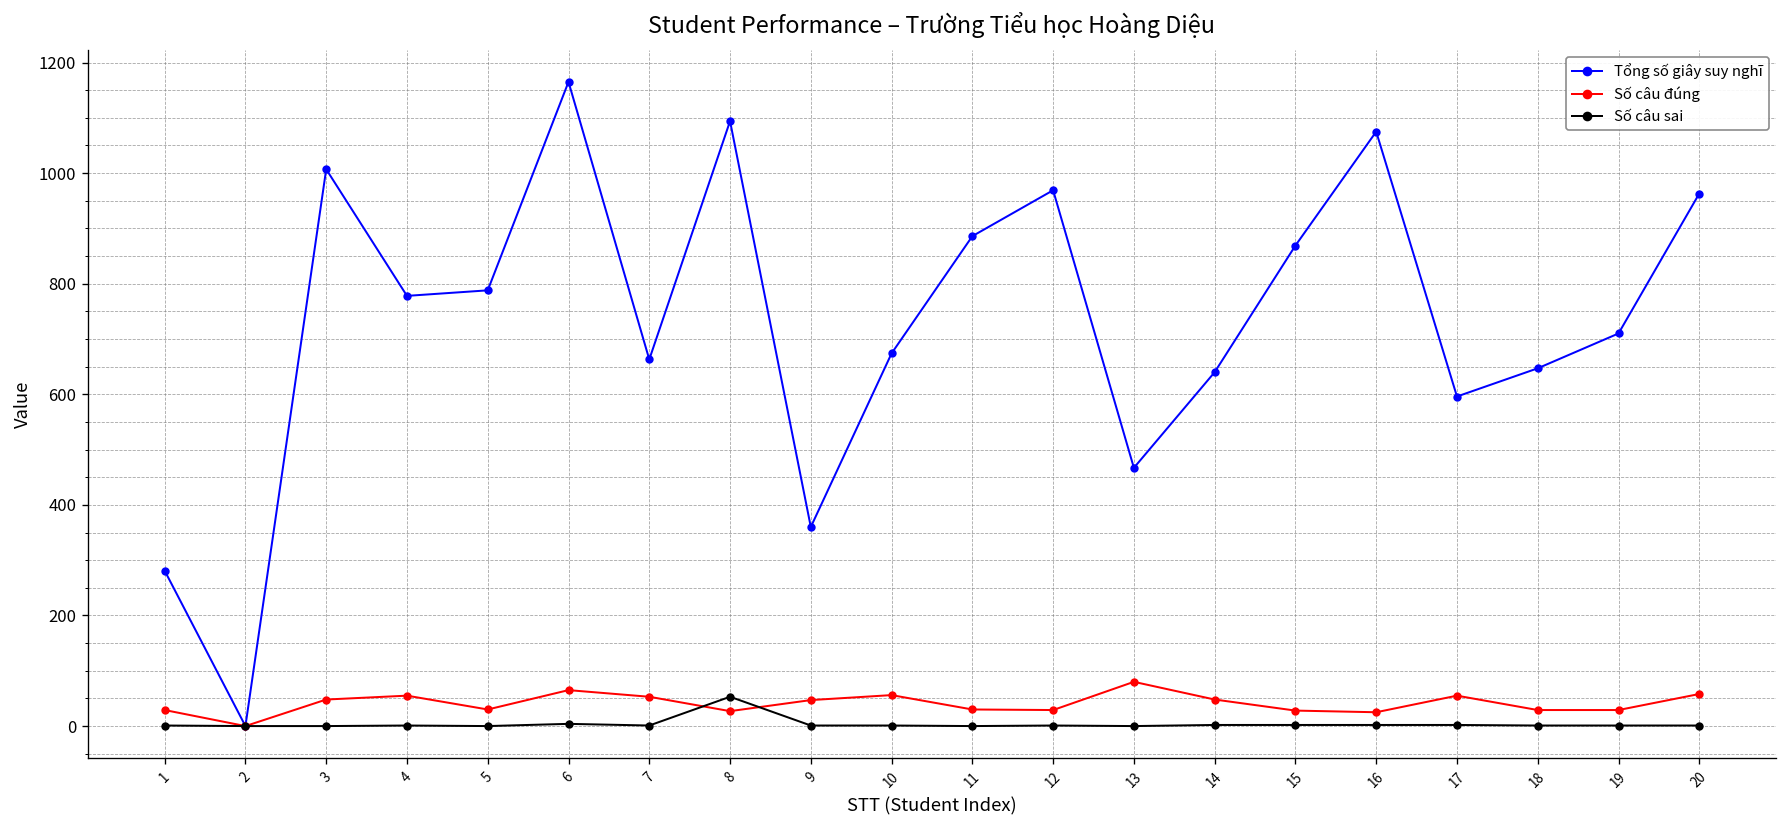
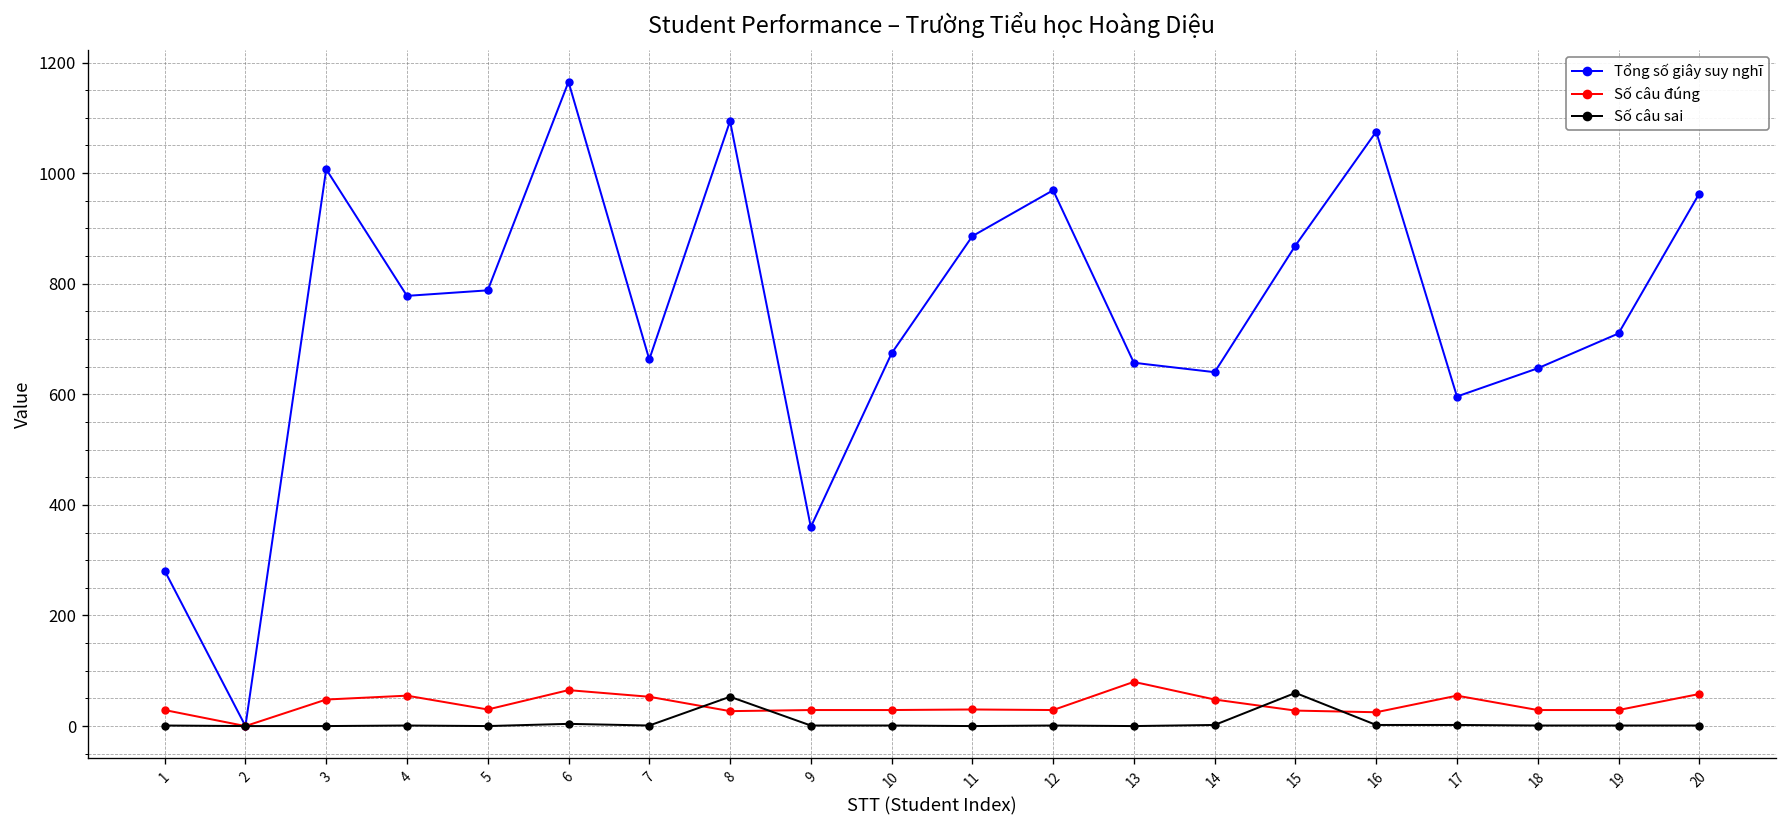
  {
    "Tổng số giây suy nghĩ": {
      "1": 280,
      "3": 1010,
      "4": 780,
      "5": 790,
      "6": 1170,
      "7": 660,
      "8": 1090,
      "9": 360,
      "10": 670,
      "11": 890,
      "12": 970,
-     "13": 470,
+     "13": 660,
      "14": 640,
      "15": 870,
      "16": 1080,
      "17": 600,
      "18": 650,
      "19": 710,
      "20": 960
    },
    "Số câu đúng": {
      "1": 30,
      "3": 50,
      "4": 60,
      "5": 30,
      "6": 70,
      "7": 50,
      "8": 30,
-     "9": 50,
-     "10": 60,
+     "9": 30,
+     "10": 30,
      "11": 30,
      "12": 30,
      "13": 80,
      "14": 50,
      "15": 30,
      "16": 30,
      "17": 60,
      "18": 30,
      "19": 30,
      "20": 60
    },
    "Số câu sai": {
      "1": 0,
      "3": 0,
      "4": 0,
      "5": 0,
      "6": 0,
      "7": 0,
      "8": 50,
      "9": 0,
      "10": 0,
      "11": 0,
      "12": 0,
      "13": 0,
      "14": 0,
-     "15": 0,
+     "15": 60,
      "16": 0,
      "17": 0,
      "18": 0,
      "19": 0,
      "20": 0
    }
  }
